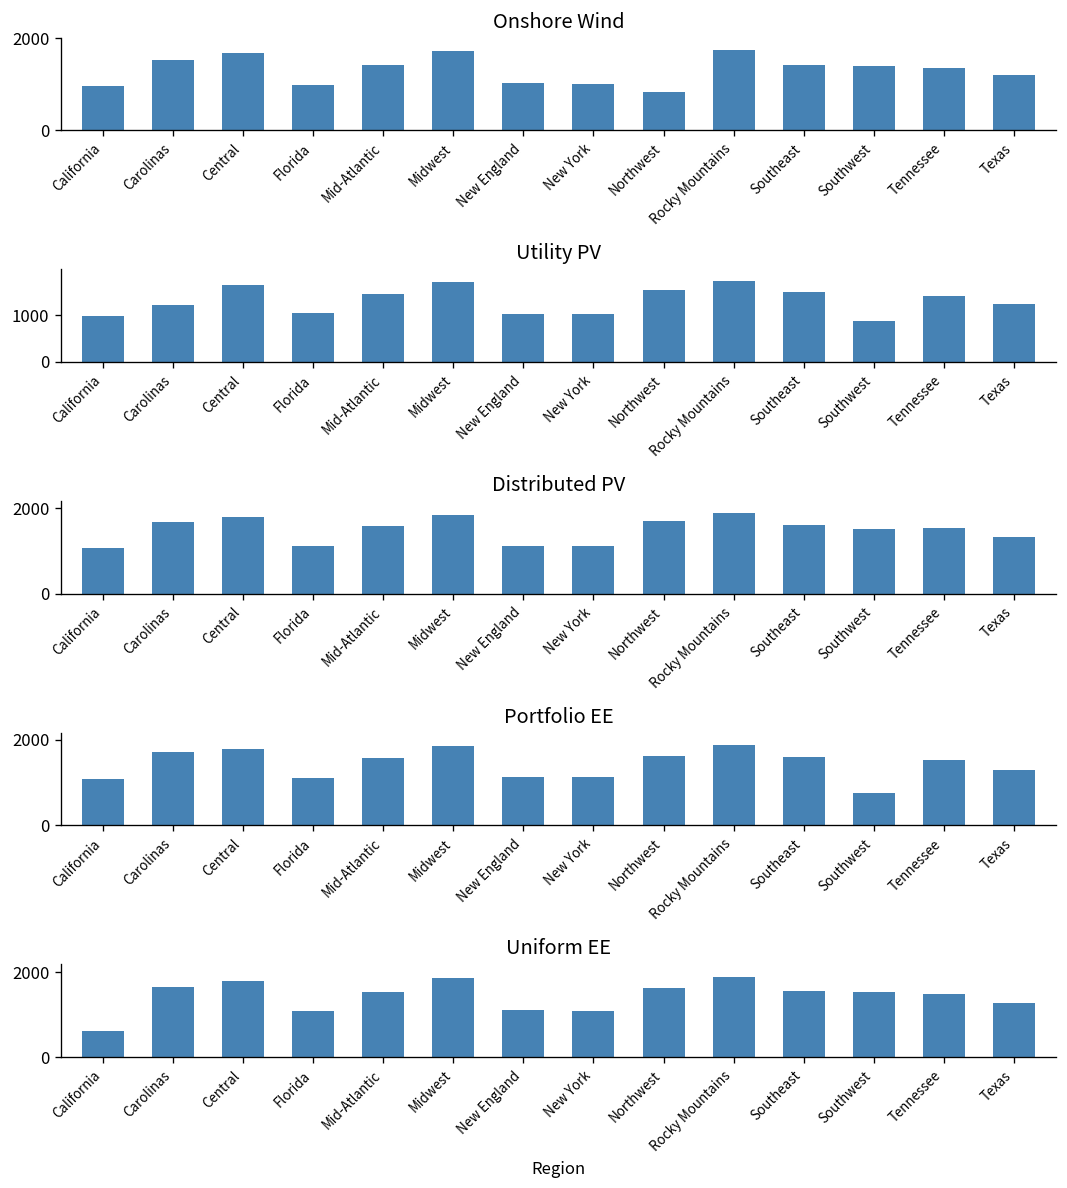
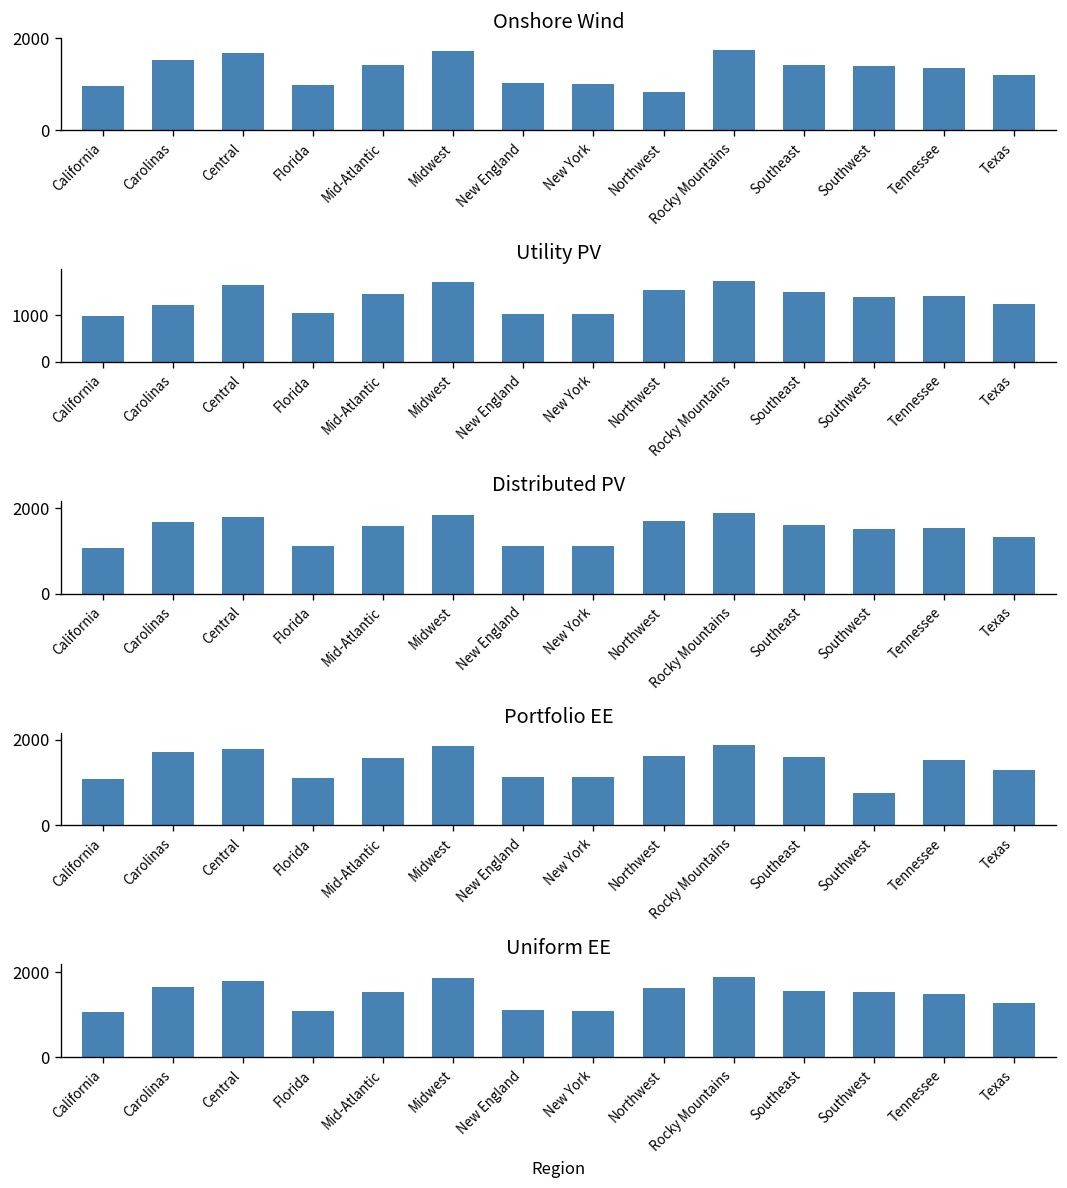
  {
    "Onshore Wind": {
      "California": 1000,
      "Carolinas": 1500,
      "Central": 1700,
      "Florida": 1000,
      "Mid-Atlantic": 1400,
      "Midwest": 1700,
      "New England": 1000,
      "New York": 1000,
      "Northwest": 800,
      "Rocky Mountains": 1800,
      "Southeast": 1400,
      "Southwest": 1400,
      "Tennessee": 1300,
      "Texas": 1200
    },
    "Utility PV": {
      "California": 1000,
      "Carolinas": 1200,
      "Central": 1700,
      "Florida": 1000,
      "Mid-Atlantic": 1500,
      "Midwest": 1700,
      "New England": 1000,
      "New York": 1000,
      "Northwest": 1500,
      "Rocky Mountains": 1700,
      "Southeast": 1500,
-     "Southwest": 900,
+     "Southwest": 1400,
      "Tennessee": 1400,
      "Texas": 1200
    },
    "Distributed PV": {
      "California": 1100,
      "Carolinas": 1700,
      "Central": 1800,
      "Florida": 1100,
      "Mid-Atlantic": 1600,
      "Midwest": 1900,
      "New England": 1100,
      "New York": 1100,
      "Northwest": 1700,
      "Rocky Mountains": 1900,
      "Southeast": 1600,
      "Southwest": 1500,
      "Tennessee": 1500,
      "Texas": 1300
    },
    "Portfolio EE": {
      "California": 1100,
      "Carolinas": 1700,
      "Central": 1800,
      "Florida": 1100,
      "Mid-Atlantic": 1600,
      "Midwest": 1800,
      "New England": 1100,
      "New York": 1100,
      "Northwest": 1600,
      "Rocky Mountains": 1900,
      "Southeast": 1600,
      "Southwest": 800,
      "Tennessee": 1500,
      "Texas": 1300
    },
    "Uniform EE": {
-     "California": 600,
+     "California": 1100,
      "Carolinas": 1700,
      "Central": 1800,
      "Florida": 1100,
      "Mid-Atlantic": 1500,
      "Midwest": 1900,
      "New England": 1100,
      "New York": 1100,
      "Northwest": 1600,
      "Rocky Mountains": 1900,
      "Southeast": 1600,
      "Southwest": 1500,
      "Tennessee": 1500,
      "Texas": 1300
    }
  }
